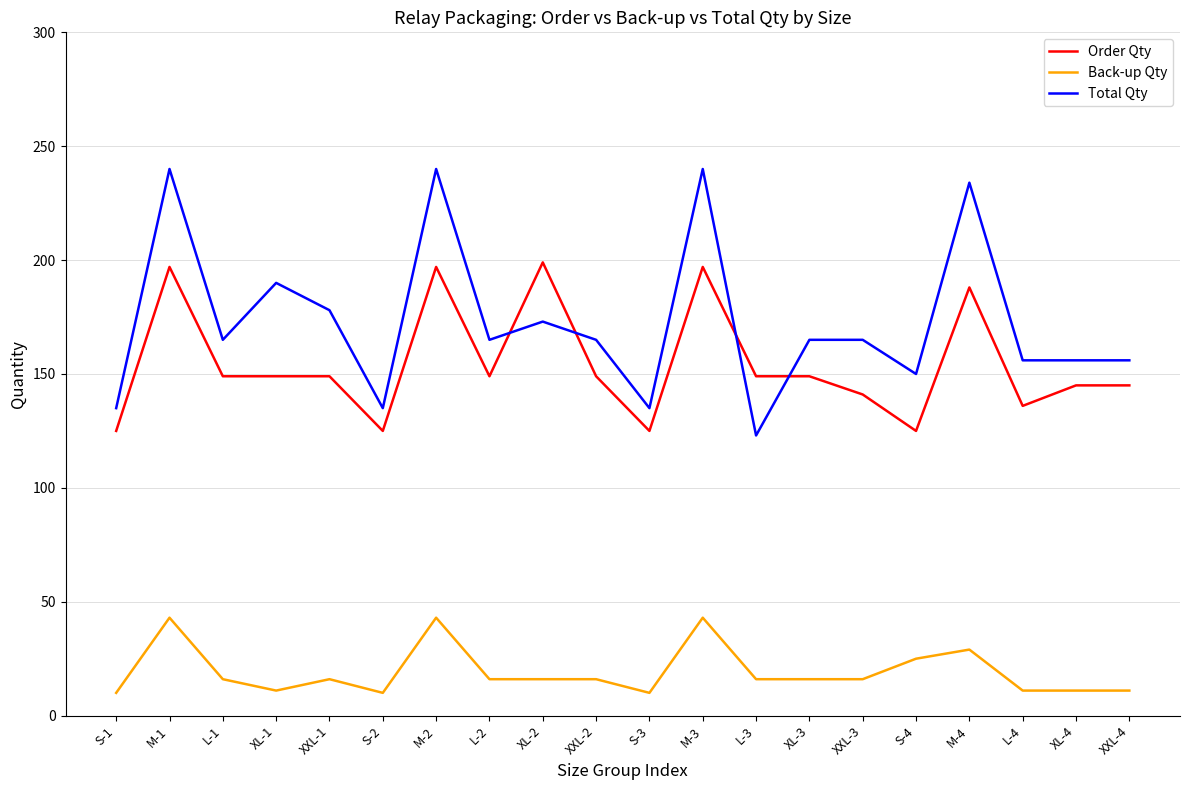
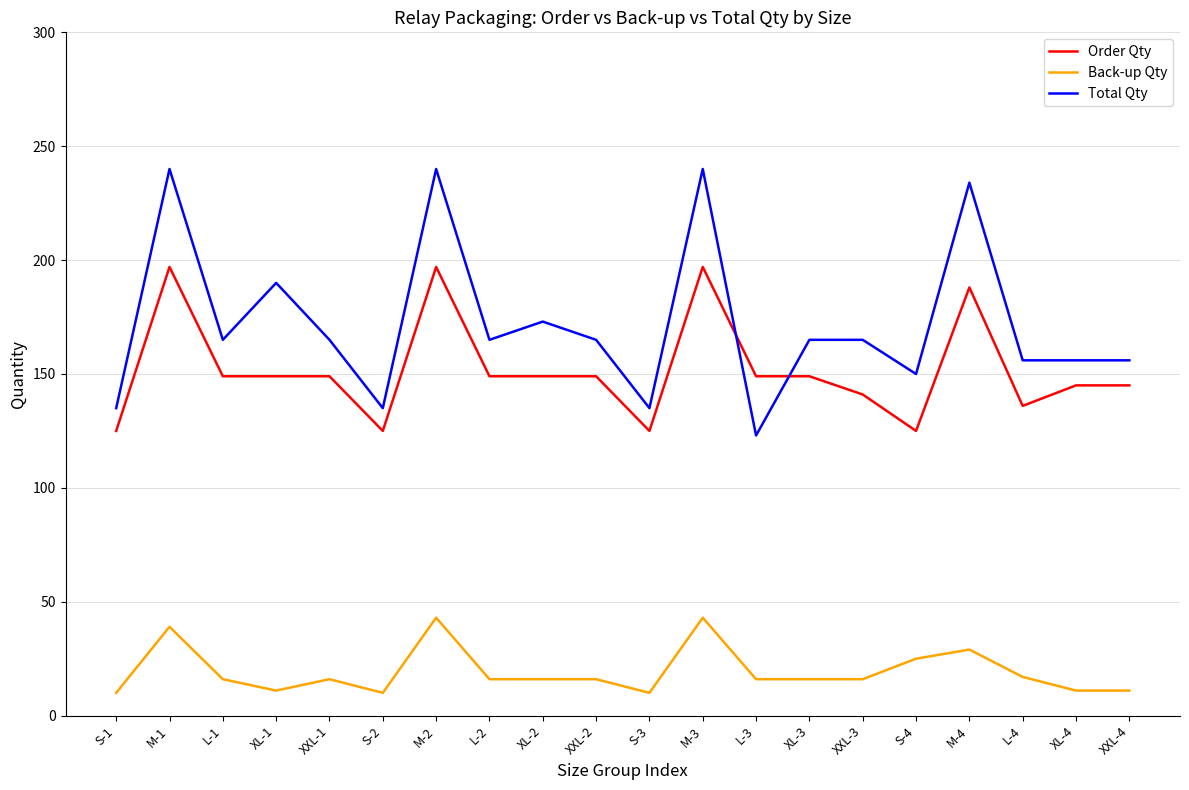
  {
    "Order Qty": {
      "S-1": 125,
      "M-1": 197,
      "L-1": 149,
      "XL-1": 149,
      "XXL-1": 149,
      "S-2": 125,
      "M-2": 197,
      "L-2": 149,
-     "XL-2": 199,
+     "XL-2": 149,
      "XXL-2": 149,
      "S-3": 125,
      "M-3": 197,
      "L-3": 149,
      "XL-3": 149,
      "XXL-3": 141,
      "S-4": 125,
      "M-4": 188,
      "L-4": 136,
      "XL-4": 145,
      "XXL-4": 145
    },
    "Back-up Qty": {
      "S-1": 10,
-     "M-1": 43,
+     "M-1": 39,
      "L-1": 16,
      "XL-1": 11,
      "XXL-1": 16,
      "S-2": 10,
      "M-2": 43,
      "L-2": 16,
      "XL-2": 16,
      "XXL-2": 16,
      "S-3": 10,
      "M-3": 43,
      "L-3": 16,
      "XL-3": 16,
      "XXL-3": 16,
      "S-4": 25,
      "M-4": 29,
-     "L-4": 11,
+     "L-4": 17,
      "XL-4": 11,
      "XXL-4": 11
    },
    "Total Qty": {
      "S-1": 135,
      "M-1": 240,
      "L-1": 165,
      "XL-1": 190,
-     "XXL-1": 178,
+     "XXL-1": 165,
      "S-2": 135,
      "M-2": 240,
      "L-2": 165,
      "XL-2": 173,
      "XXL-2": 165,
      "S-3": 135,
      "M-3": 240,
      "L-3": 123,
      "XL-3": 165,
      "XXL-3": 165,
      "S-4": 150,
      "M-4": 234,
      "L-4": 156,
      "XL-4": 156,
      "XXL-4": 156
    }
  }
